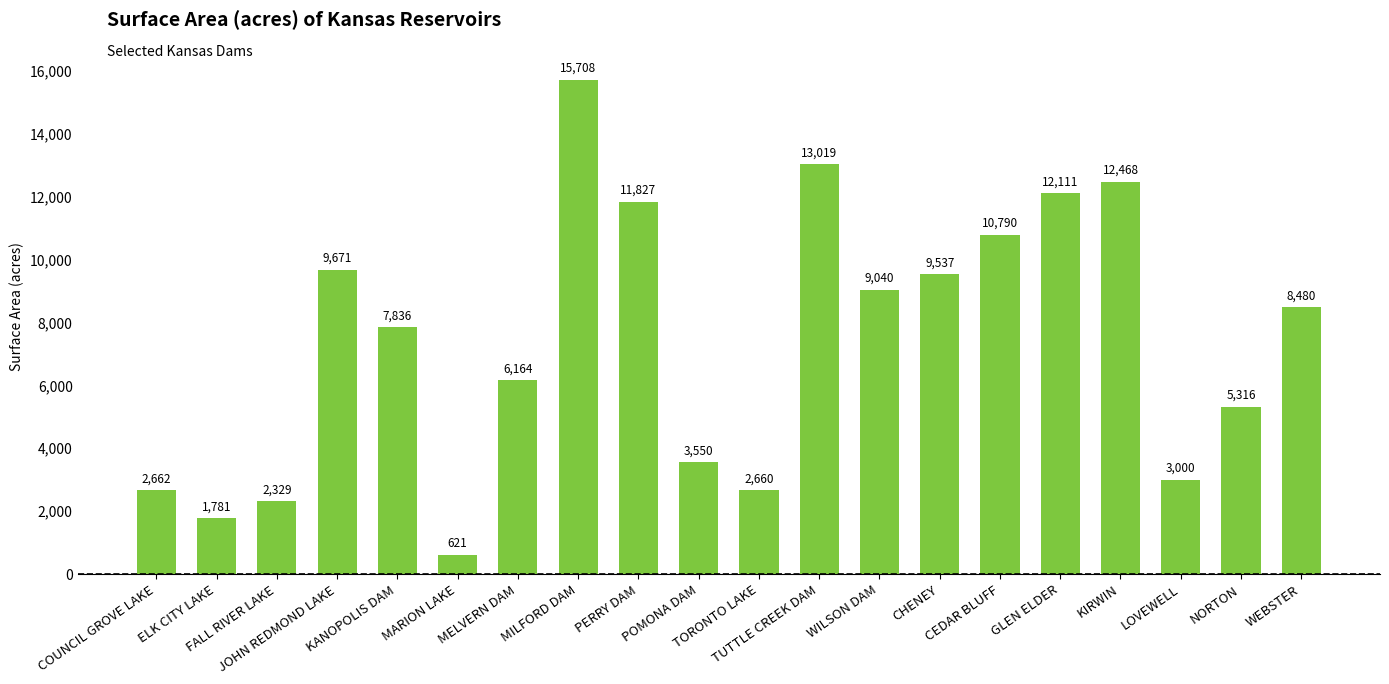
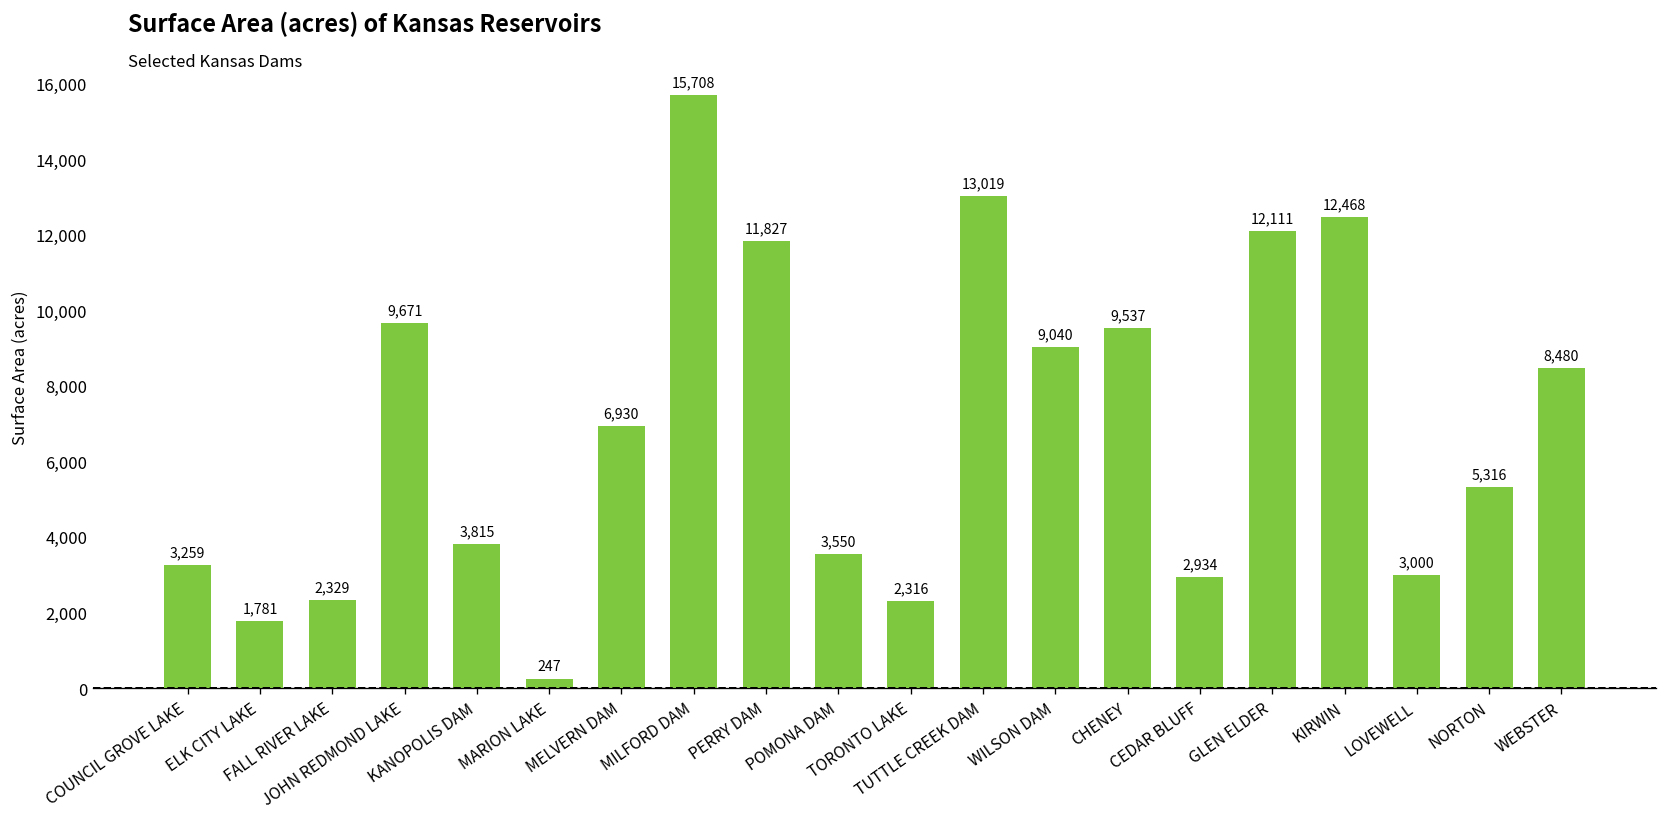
  {
-   "COUNCIL GROVE LAKE": "2,662",
+   "COUNCIL GROVE LAKE": "3,259",
    "ELK CITY LAKE": "1,781",
    "FALL RIVER LAKE": "2,329",
    "JOHN REDMOND LAKE": "9,671",
-   "KANOPOLIS DAM": "7,836",
-   "MARION LAKE": "621",
-   "MELVERN DAM": "6,164",
+   "KANOPOLIS DAM": "3,815",
+   "MARION LAKE": "247",
+   "MELVERN DAM": "6,930",
    "MILFORD DAM": "15,708",
    "PERRY DAM": "11,827",
    "POMONA DAM": "3,550",
-   "TORONTO LAKE": "2,660",
+   "TORONTO LAKE": "2,316",
    "TUTTLE CREEK DAM": "13,019",
    "WILSON DAM": "9,040",
    "CHENEY": "9,537",
-   "CEDAR BLUFF": "10,790",
+   "CEDAR BLUFF": "2,934",
    "GLEN ELDER": "12,111",
    "KIRWIN": "12,468",
    "LOVEWELL": "3,000",
    "NORTON": "5,316",
    "WEBSTER": "8,480"
  }
